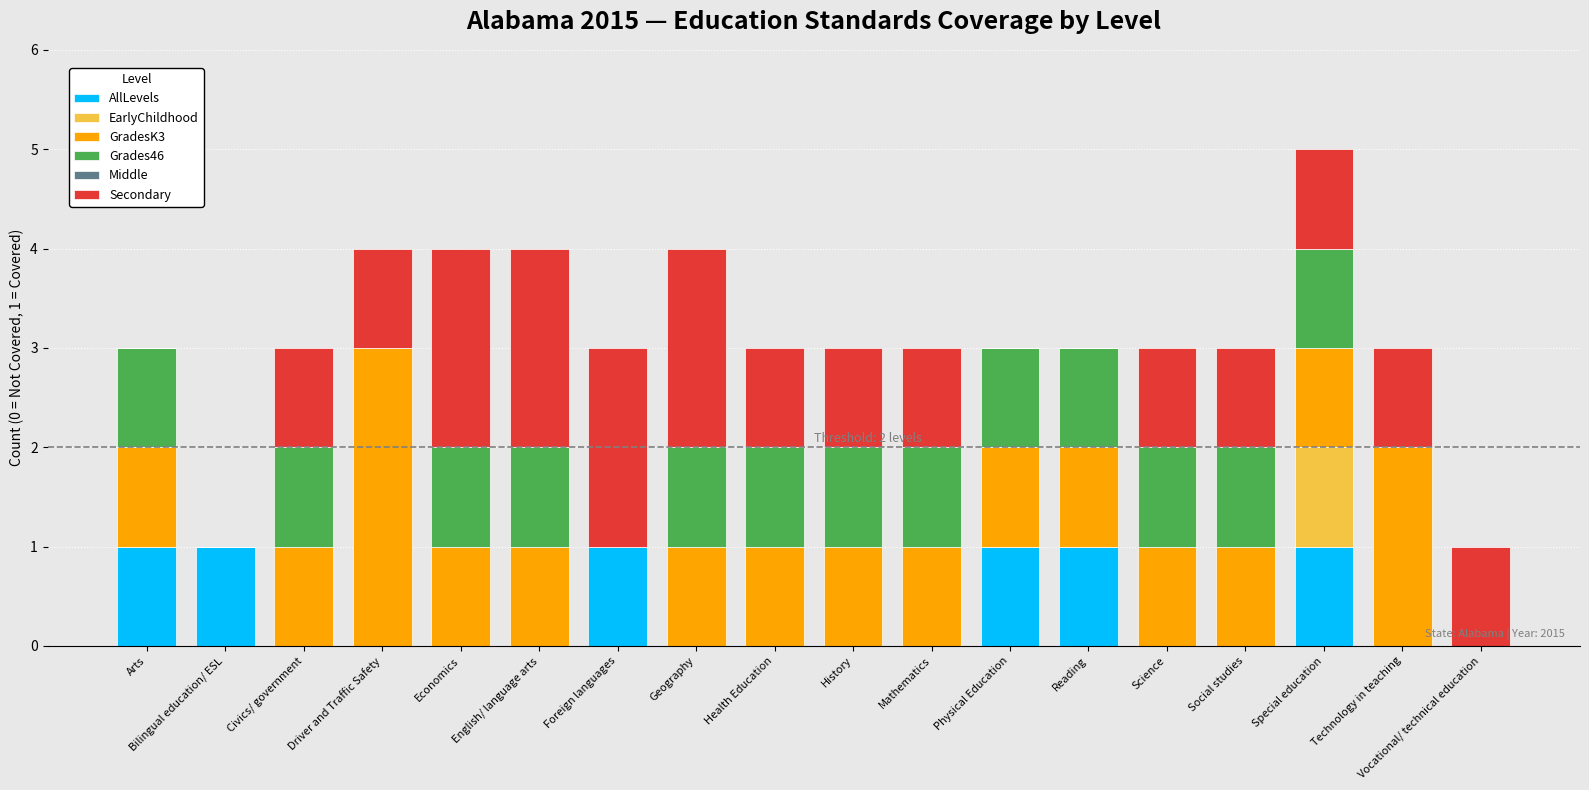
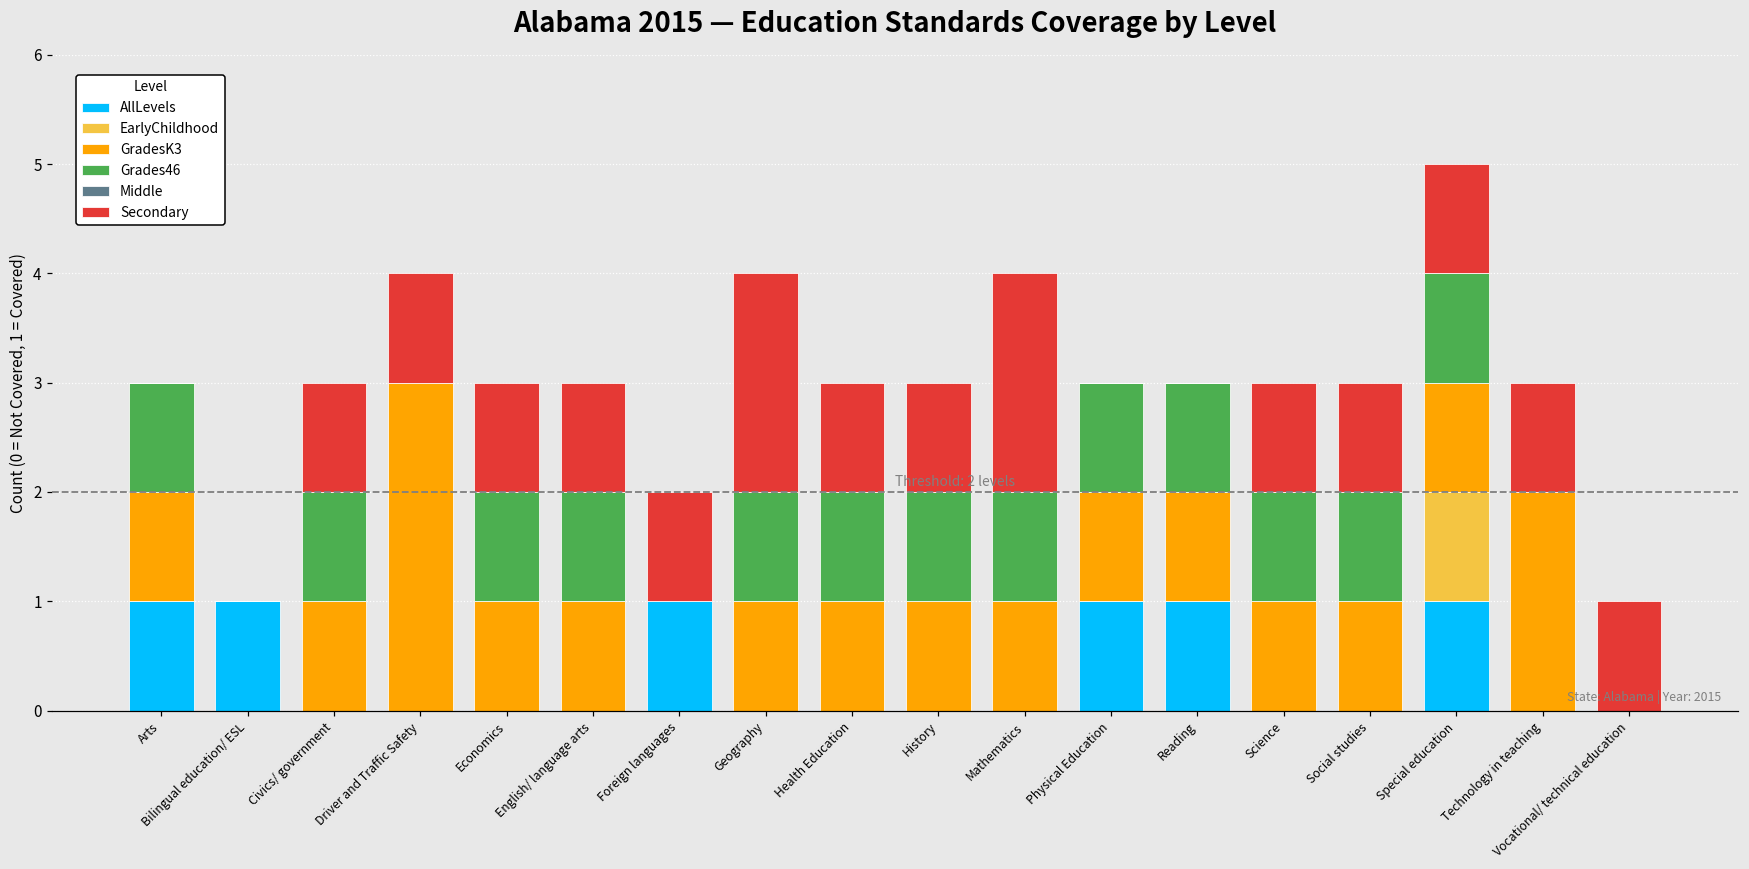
  {
    "AllLevels": {
      "Arts": 1,
      "Bilingual education/ ESL": 1,
      "Civics/ government": 0,
      "Driver and Traffic Safety": 0,
      "Economics": 0,
      "English/ language arts": 0,
      "Foreign languages": 1,
      "Geography": 0,
      "Health Education": 0,
      "History": 0,
      "Mathematics": 0,
      "Physical Education": 1,
      "Reading": 1,
      "Science": 0,
      "Social studies": 0,
      "Special education": 1,
      "Technology in teaching": 0,
      "Vocational/ technical education": 0
    },
    "Middle": {
      "Bilingual education/ ESL": 0,
      "Driver and Traffic Safety": 0,
      "Foreign languages": 0,
      "Technology in teaching": 0,
      "Vocational/ technical education": 0
    },
    "Secondary": {
      "Arts": 0,
      "Bilingual education/ ESL": 0,
      "Civics/ government": 1,
      "Driver and Traffic Safety": 1,
-     "Economics": 2,
-     "English/ language arts": 2,
-     "Foreign languages": 2,
+     "Economics": 1,
+     "English/ language arts": 1,
+     "Foreign languages": 1,
      "Geography": 2,
      "Health Education": 1,
-     "Mathematics": 1,
+     "Mathematics": 2,
      "Physical Education": 0,
      "Reading": 0,
      "Science": 1,
      "Social studies": 1,
      "Special education": 1,
      "Technology in teaching": 1
    }
  }
